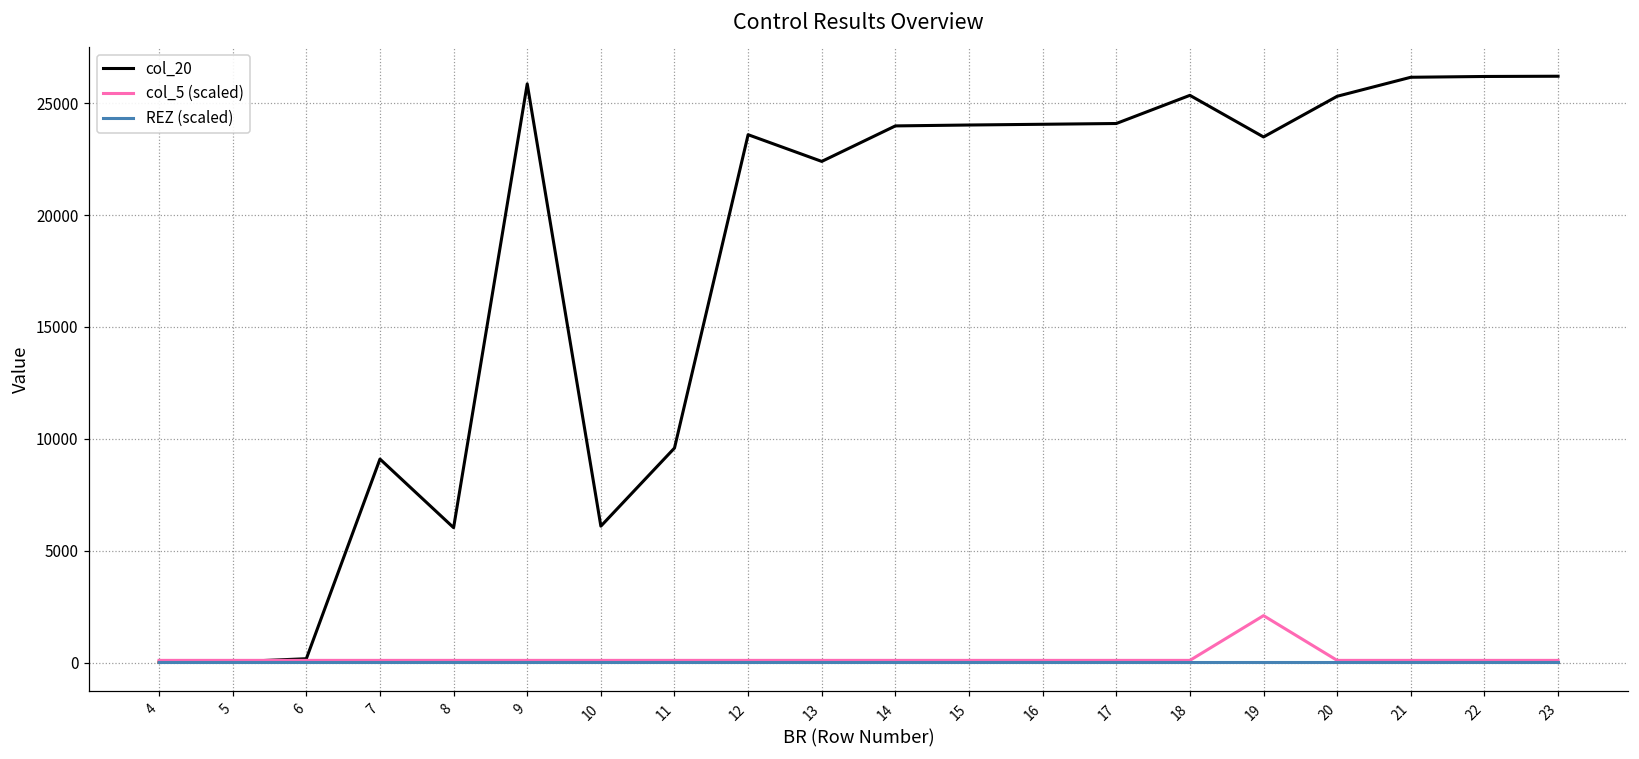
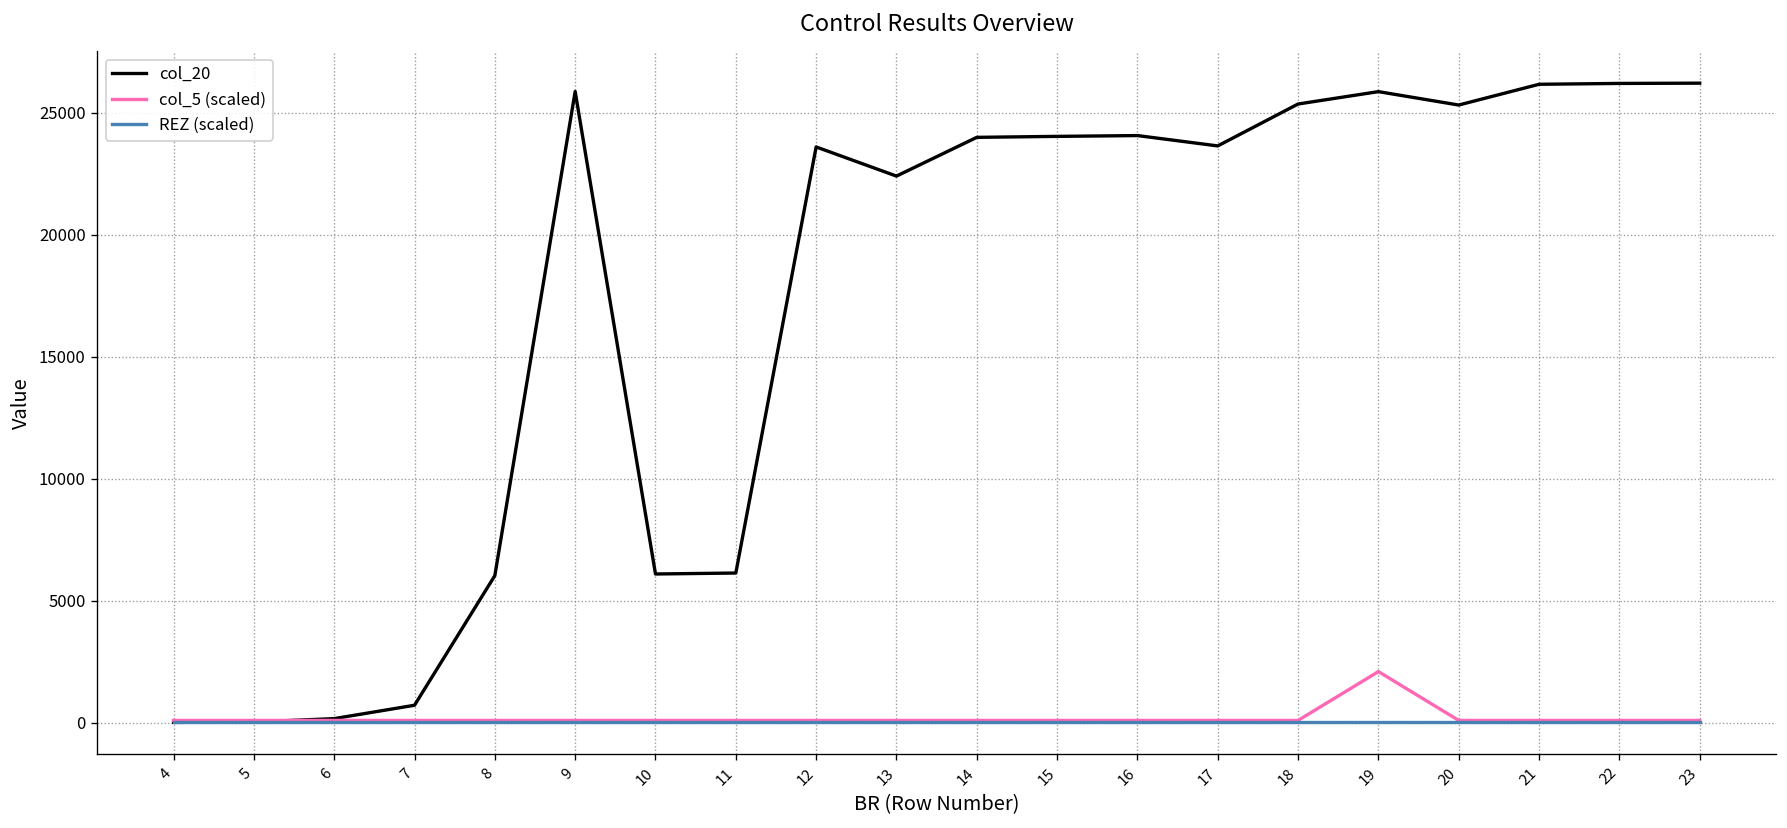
  {
    "col_20": {
-     "7": 9100,
+     "7": 700,
      "8": 6000,
      "9": 25900,
      "10": 6100,
-     "11": 9600,
+     "11": 6100,
      "12": 23600,
      "13": 22400,
      "14": 24000,
      "15": 24000,
      "16": 24100,
-     "17": 24100,
+     "17": 23600,
      "18": 25400,
-     "19": 23500,
+     "19": 25900,
      "20": 25300,
      "21": 26200,
      "22": 26200,
      "23": 26200
    },
    "col_5 (scaled)": {
      "19": 2100
    },
    "REZ (scaled)": {
      "19": 100
    }
  }
